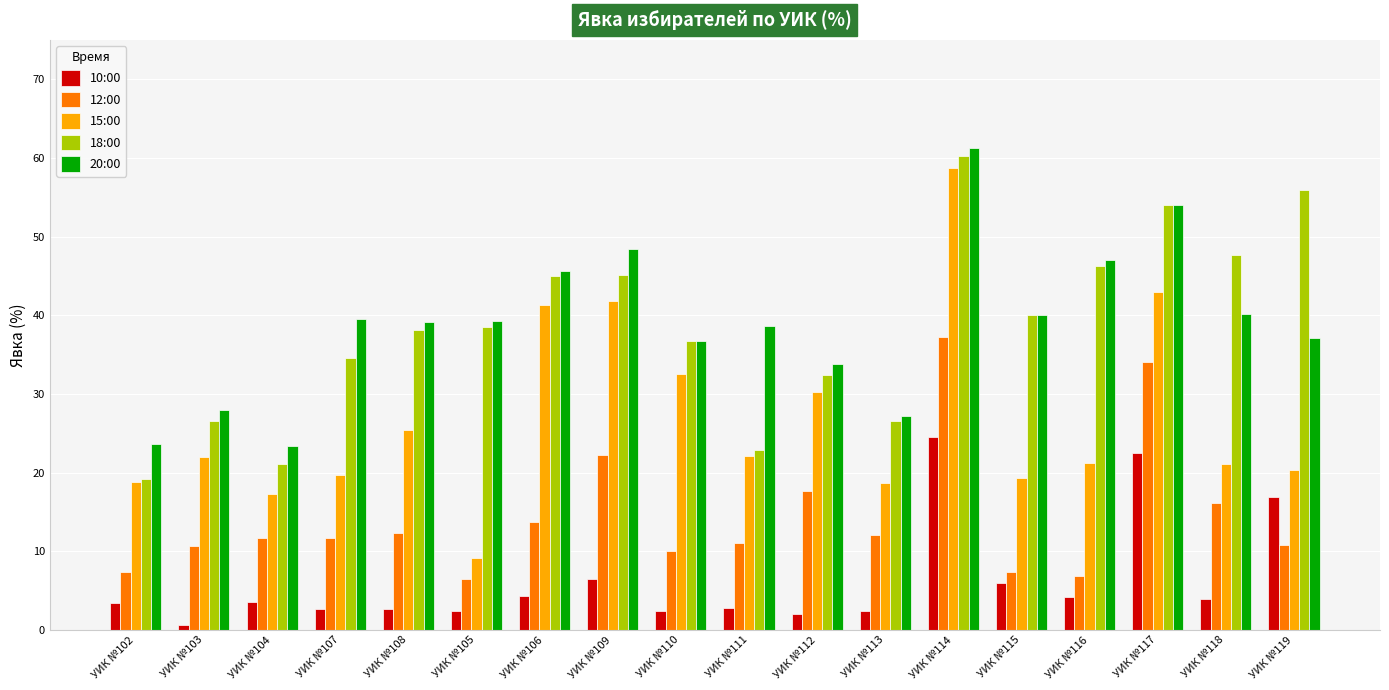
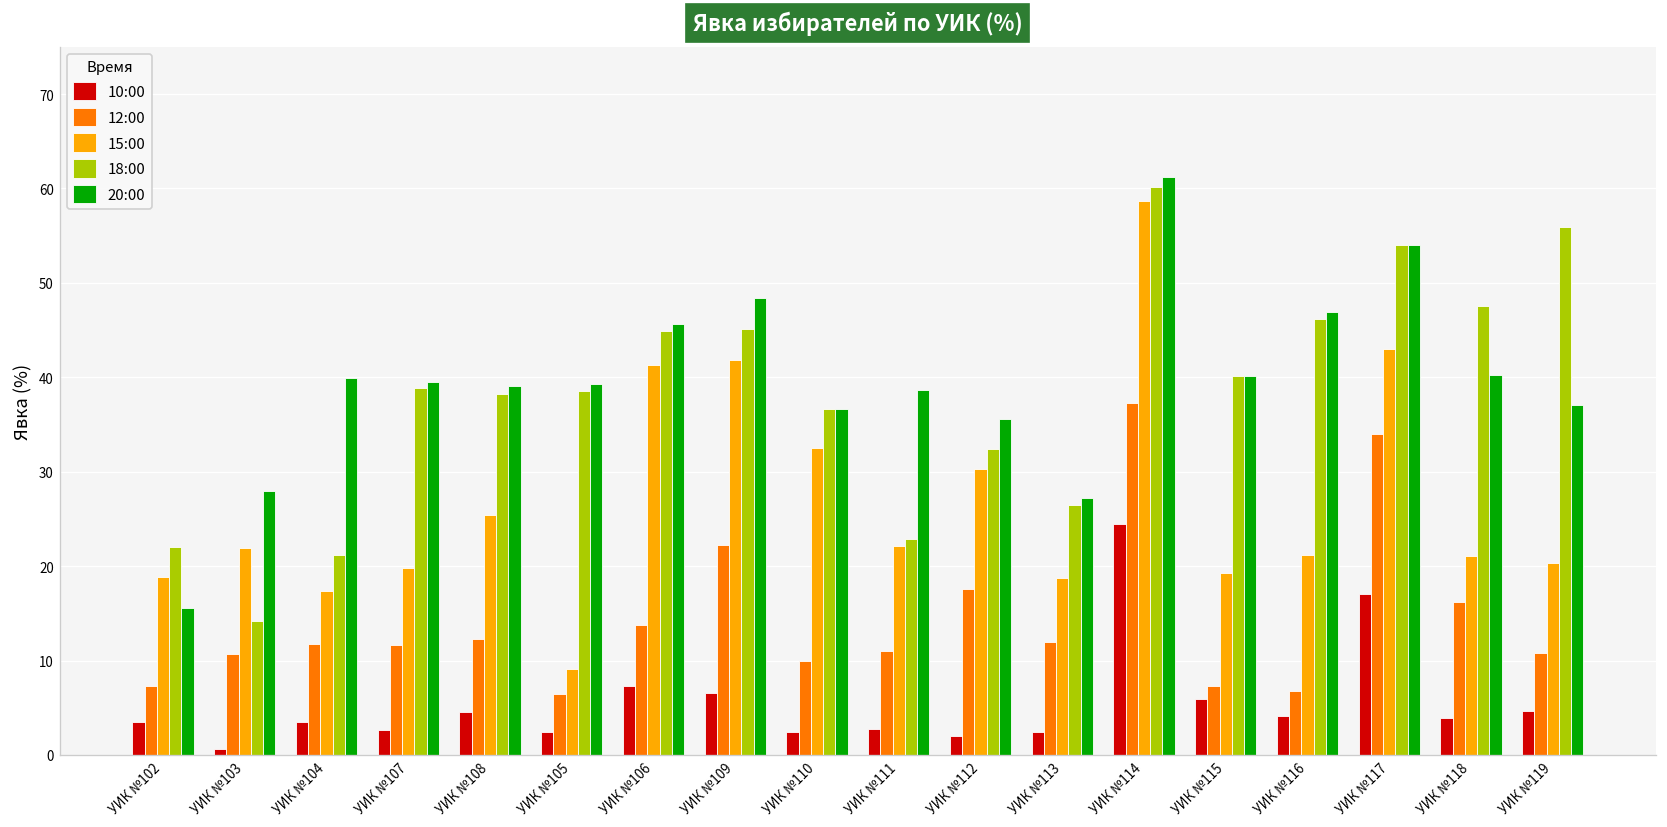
  {
    "10:00": {
      "УИК №102": 3,
      "УИК №103": 1,
      "УИК №104": 4,
      "УИК №107": 3,
-     "УИК №108": 3,
+     "УИК №108": 5,
      "УИК №105": 2,
-     "УИК №106": 4,
+     "УИК №106": 7,
      "УИК №109": 7,
      "УИК №110": 2,
      "УИК №111": 3,
      "УИК №112": 2,
      "УИК №113": 2,
      "УИК №114": 24,
      "УИК №115": 6,
      "УИК №116": 4,
-     "УИК №117": 23,
+     "УИК №117": 17,
      "УИК №118": 4,
-     "УИК №119": 17
+     "УИК №119": 5
    },
    "18:00": {
-     "УИК №102": 19,
-     "УИК №103": 27,
+     "УИК №102": 22,
+     "УИК №103": 14,
      "УИК №104": 21,
-     "УИК №107": 35,
+     "УИК №107": 39,
      "УИК №108": 38,
      "УИК №105": 39,
      "УИК №106": 45,
      "УИК №109": 45,
      "УИК №110": 37,
      "УИК №111": 23,
      "УИК №112": 32,
      "УИК №113": 27,
      "УИК №114": 60,
      "УИК №115": 40,
      "УИК №116": 46,
      "УИК №117": 54,
      "УИК №118": 48,
      "УИК №119": 56
    },
    "20:00": {
-     "УИК №102": 24,
+     "УИК №102": 16,
      "УИК №103": 28,
-     "УИК №104": 23,
+     "УИК №104": 40,
      "УИК №107": 40,
      "УИК №108": 39,
      "УИК №105": 39,
      "УИК №106": 46,
      "УИК №109": 48,
      "УИК №110": 37,
      "УИК №111": 39,
-     "УИК №112": 34,
+     "УИК №112": 36,
      "УИК №113": 27,
      "УИК №114": 61,
      "УИК №115": 40,
      "УИК №116": 47,
      "УИК №117": 54,
      "УИК №118": 40,
      "УИК №119": 37
    }
  }
